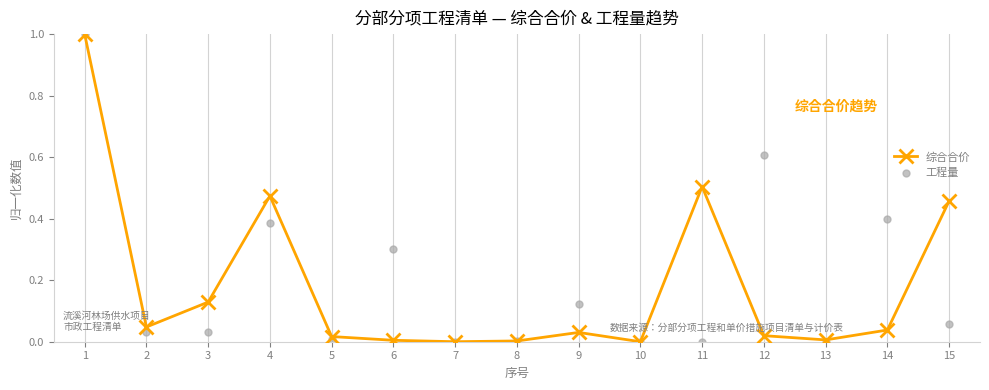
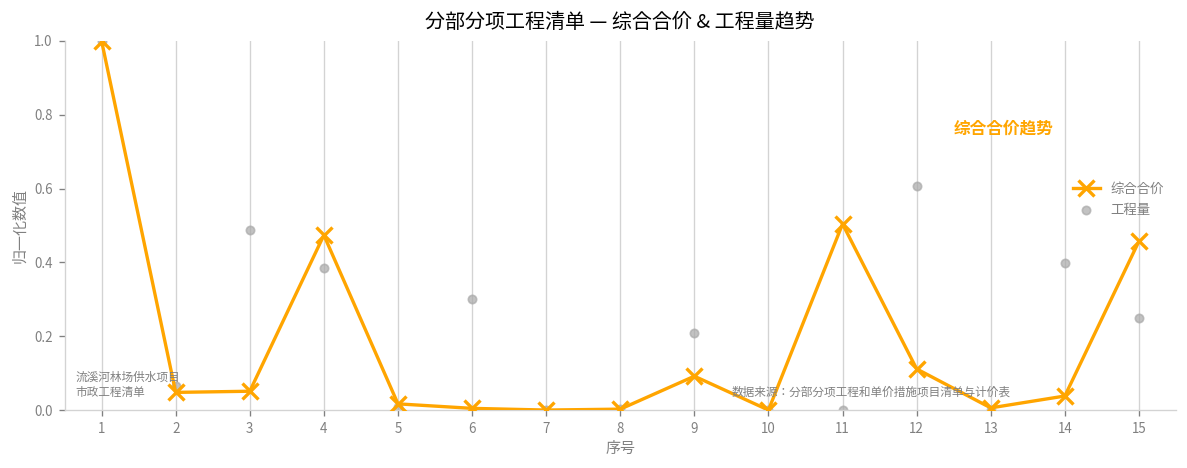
  {
    "工程量": {
-     "2": 0.03,
-     "3": 0.03,
-     "9": 0.12,
-     "15": 0.06
+     "2": 0.06,
+     "3": 0.49,
+     "9": 0.21,
+     "15": 0.25
    },
    "综合合价": {
      "2": 0.05,
-     "3": 0.13,
+     "3": 0.05,
      "4": 0.47,
      "5": 0.02,
      "6": 0.00,
-     "9": 0.03,
+     "9": 0.09,
      "11": 0.50,
-     "12": 0.02,
+     "12": 0.11,
      "14": 0.04,
      "15": 0.46
    }
  }
